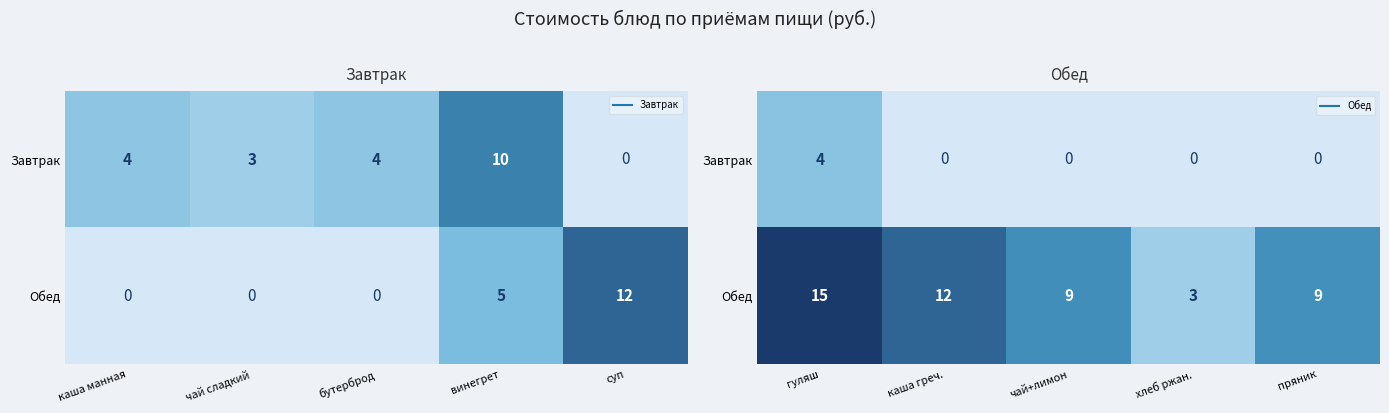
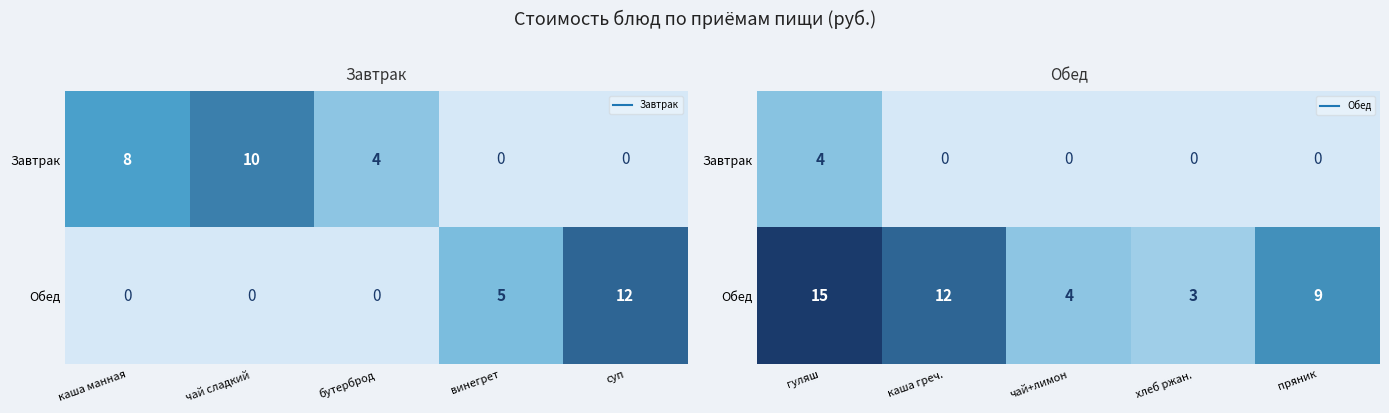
  {
    "Завтрак": {
      "Завтрак": {
-       "каша манная": 4,
-       "чай сладкий": 3,
+       "каша манная": 8,
+       "чай сладкий": 10,
        "бутерброд": 4,
-       "винегрет": 10,
+       "винегрет": 0,
        "суп": 0
      },
      "Обед": {
        "каша манная": 0,
        "чай сладкий": 0,
        "бутерброд": 0,
        "винегрет": 5,
        "суп": 12
      }
    },
    "Обед": {
      "Завтрак": {
        "гуляш": 4,
        "каша греч.": 0,
        "чай+лимон": 0,
        "хлеб ржан.": 0,
        "пряник": 0
      },
      "Обед": {
        "гуляш": 15,
        "каша греч.": 12,
-       "чай+лимон": 9,
+       "чай+лимон": 4,
        "хлеб ржан.": 3,
        "пряник": 9
      }
    }
  }
